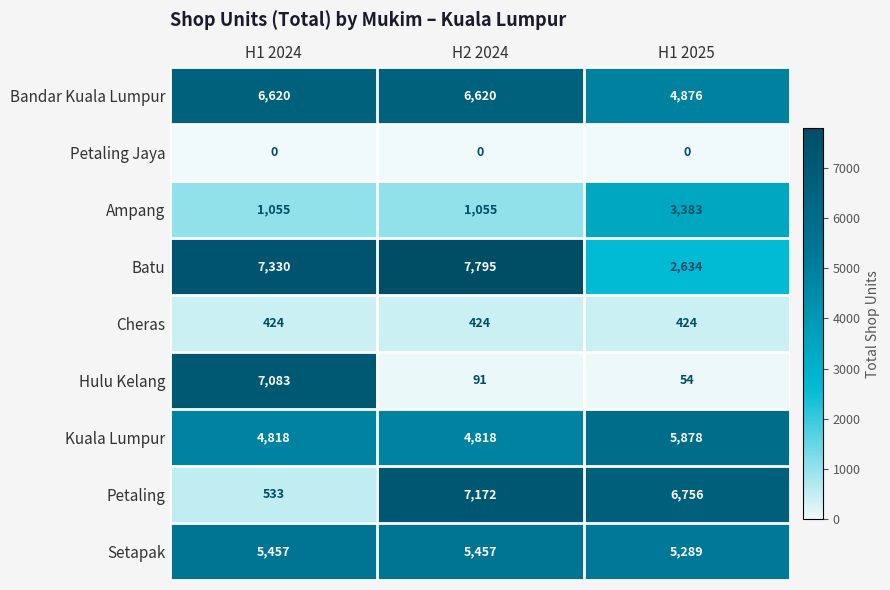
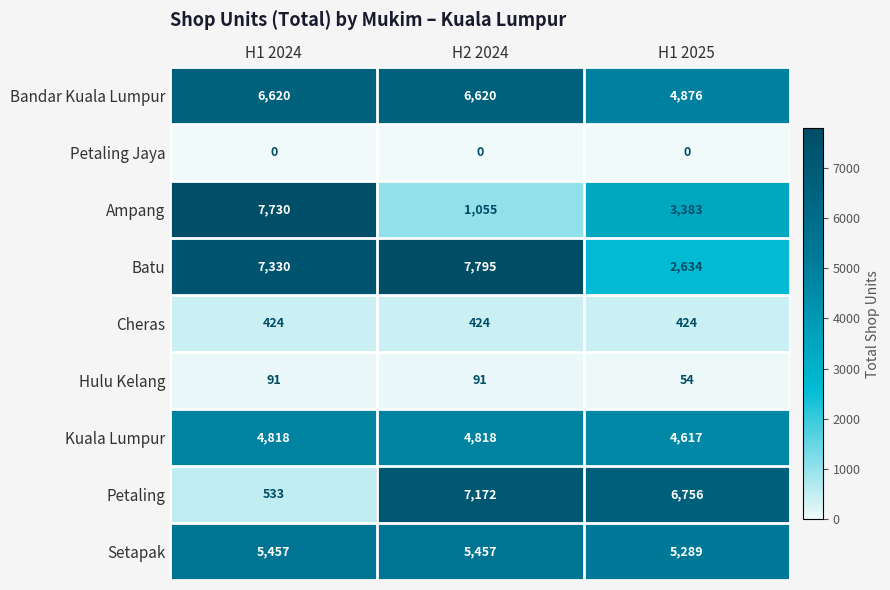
  {
    "Bandar Kuala Lumpur": {
      "H1 2024": "6,620",
      "H2 2024": "6,620",
      "H1 2025": "4,876"
    },
    "Petaling Jaya": {
      "H1 2024": "0",
      "H2 2024": "0",
      "H1 2025": "0"
    },
    "Ampang": {
-     "H1 2024": "1,055",
+     "H1 2024": "7,730",
      "H2 2024": "1,055",
      "H1 2025": "3,383"
    },
    "Batu": {
      "H1 2024": "7,330",
      "H2 2024": "7,795",
      "H1 2025": "2,634"
    },
    "Cheras": {
      "H1 2024": "424",
      "H2 2024": "424",
      "H1 2025": "424"
    },
    "Hulu Kelang": {
-     "H1 2024": "7,083",
+     "H1 2024": "91",
      "H2 2024": "91",
      "H1 2025": "54"
    },
    "Kuala Lumpur": {
      "H1 2024": "4,818",
      "H2 2024": "4,818",
-     "H1 2025": "5,878"
+     "H1 2025": "4,617"
    },
    "Petaling": {
      "H1 2024": "533",
      "H2 2024": "7,172",
      "H1 2025": "6,756"
    },
    "Setapak": {
      "H1 2024": "5,457",
      "H2 2024": "5,457",
      "H1 2025": "5,289"
    }
  }
